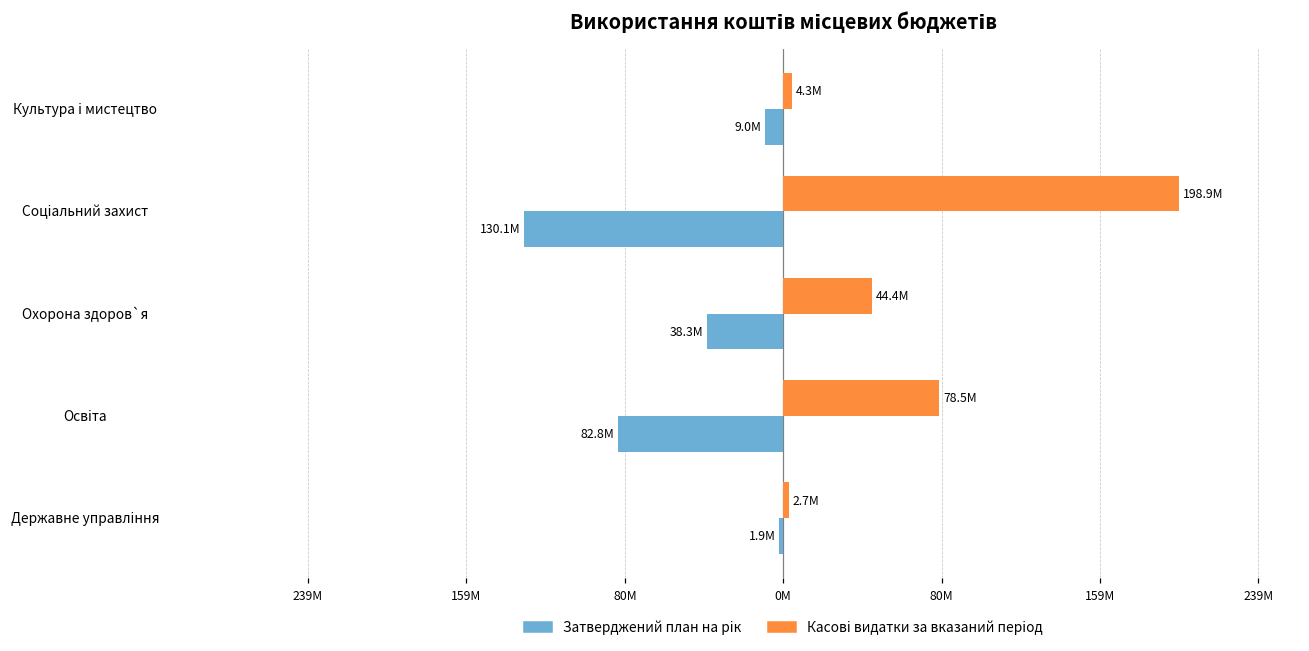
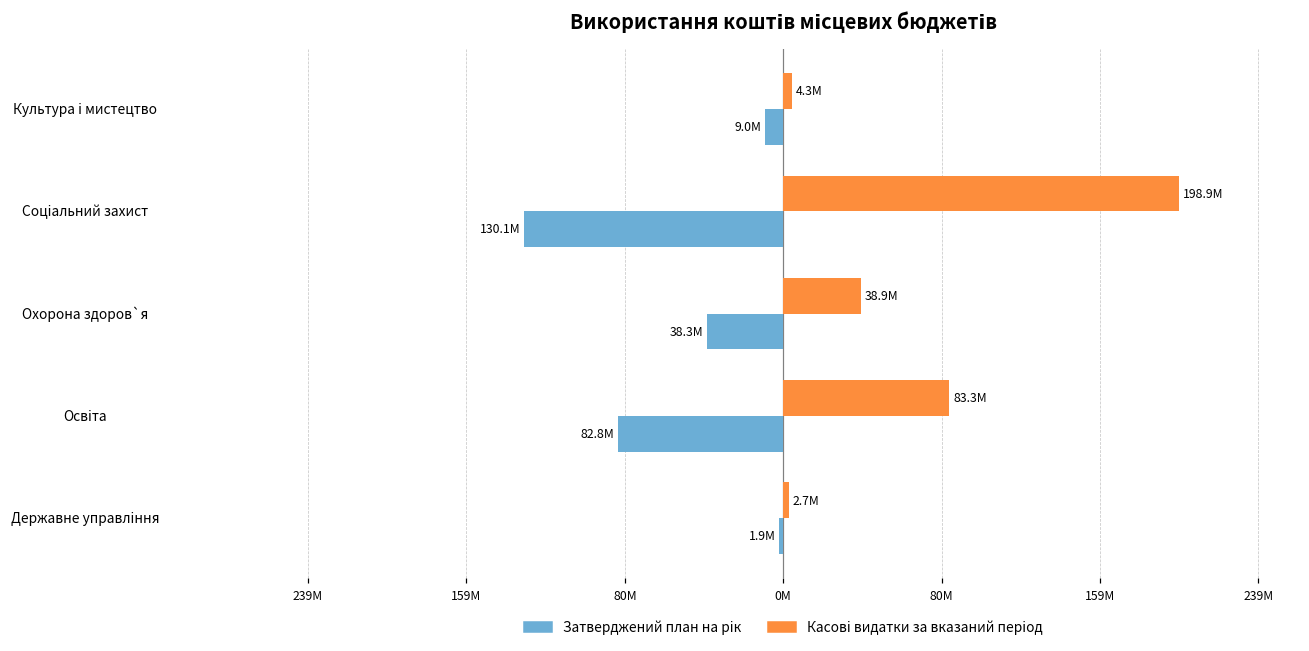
  {
    "Касові видатки за вказаний період": {
      "Культура і мистецтво": "4.3M",
      "Соціальний захист": "198.9M",
-     "Охорона здоров`я": "44.4M",
-     "Освіта": "78.5M",
+     "Охорона здоров`я": "38.9M",
+     "Освіта": "83.3M",
      "Державне управління": "2.7M"
    }
  }
